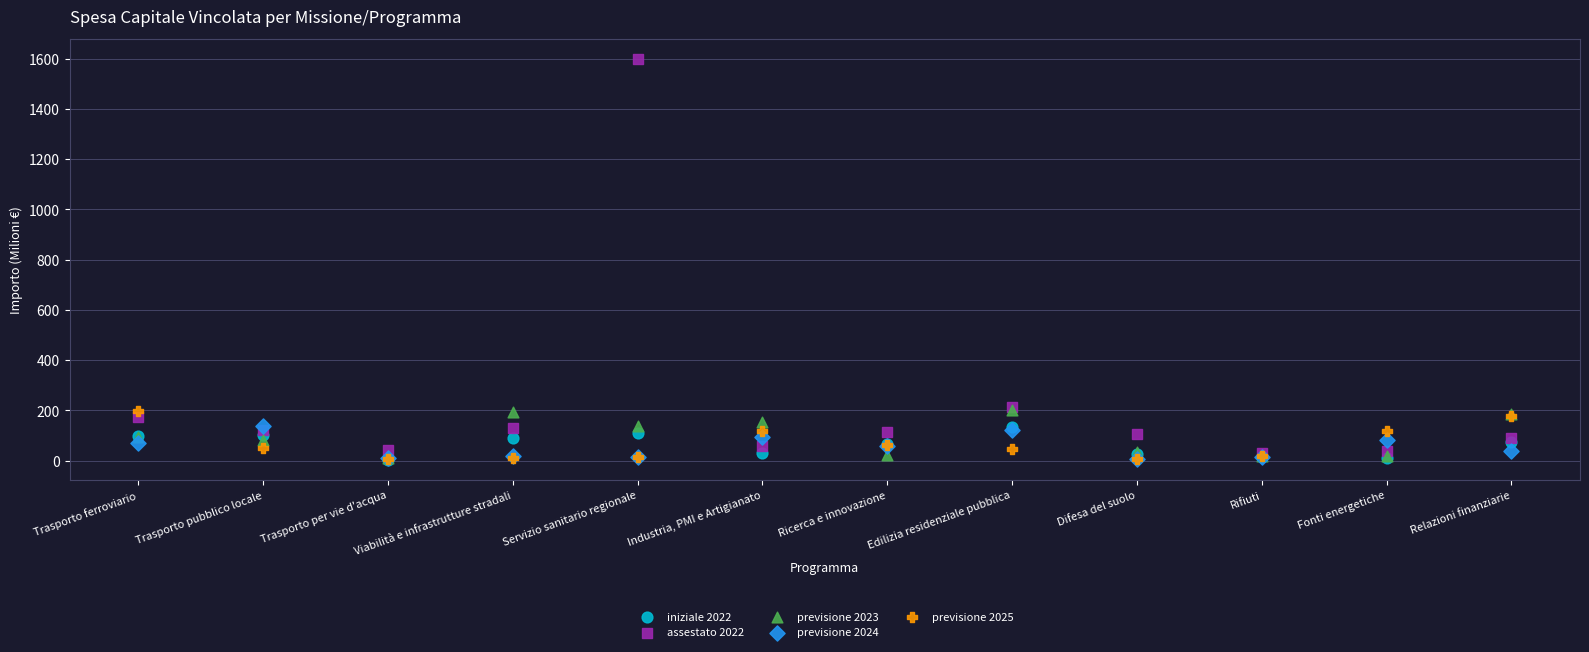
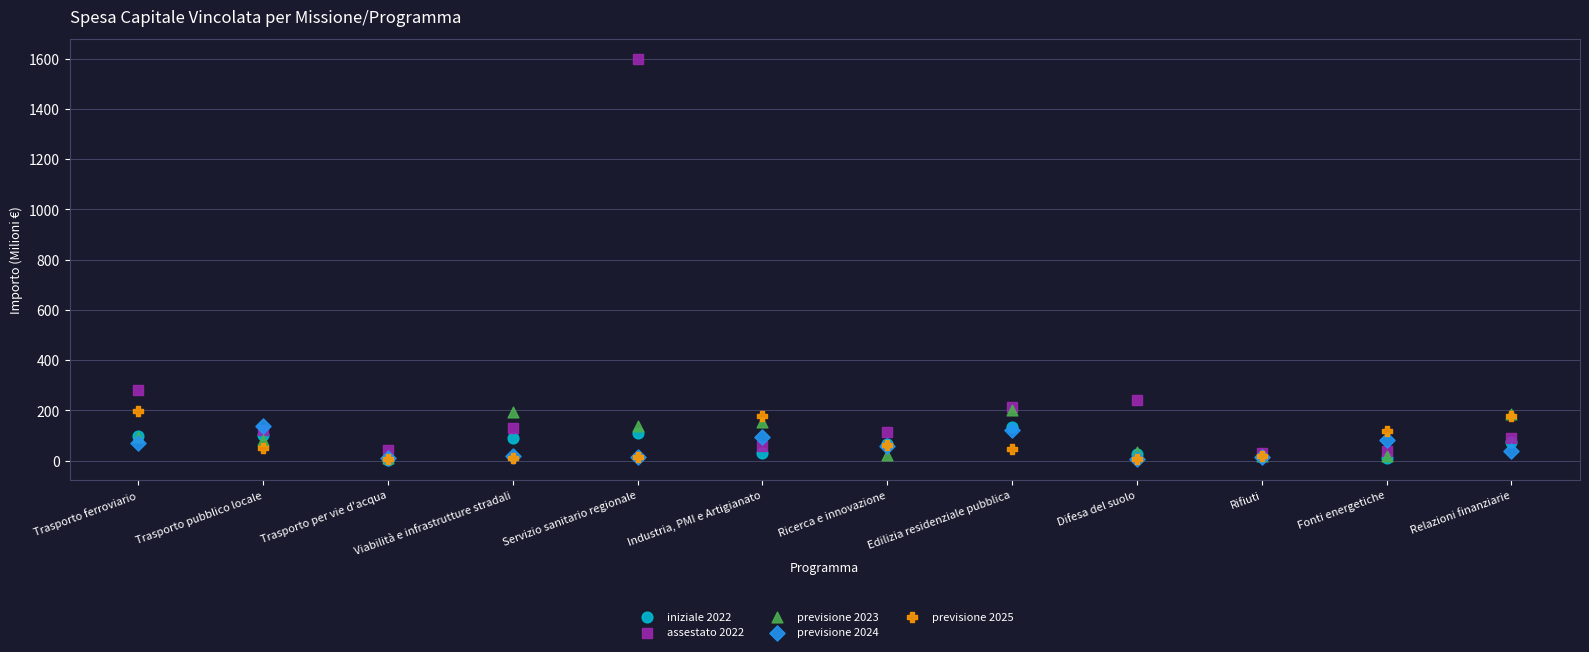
  {
    "assestato 2022": {
-     "Trasporto ferroviario": 170,
-     "Difesa del suolo": 110
+     "Trasporto ferroviario": 280,
+     "Difesa del suolo": 240
    },
    "previsione 2025": {
-     "Industria, PMI e Artigianato": 120
+     "Industria, PMI e Artigianato": 180
    }
  }
